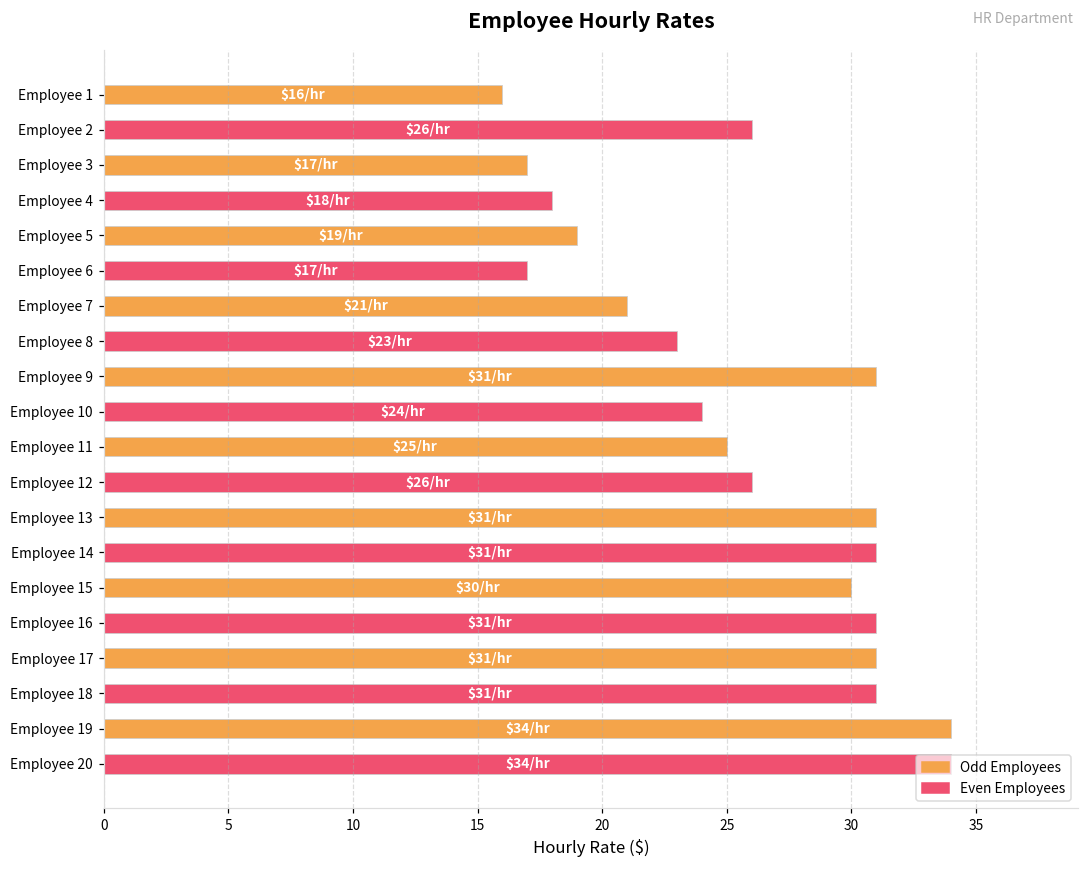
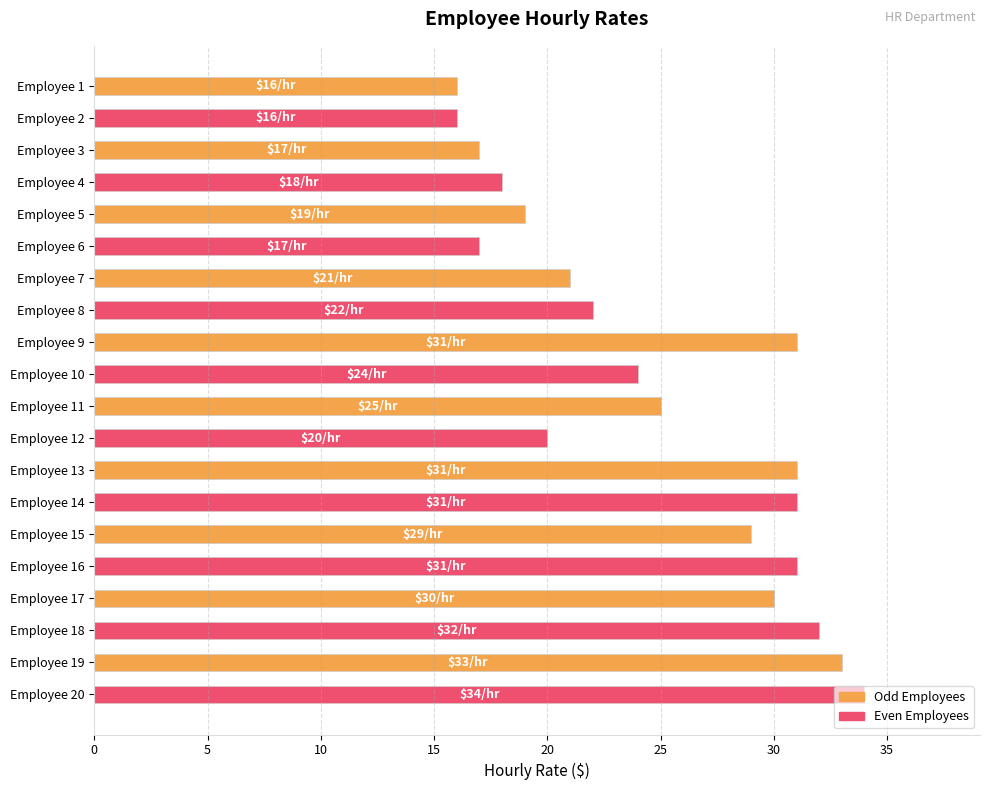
  {
    "Employee 1": "$16/",
-   "Employee 2": "$26/",
+   "Employee 2": "$16/",
    "Employee 3": "$17/",
    "Employee 4": "$18/",
    "Employee 5": "$19/",
    "Employee 6": "$17/",
    "Employee 7": "$21/",
-   "Employee 8": "$23/",
+   "Employee 8": "$22/",
    "Employee 9": "$31/",
    "Employee 10": "$24/",
    "Employee 11": "$25/",
-   "Employee 12": "$26/",
+   "Employee 12": "$20/",
    "Employee 13": "$31/",
    "Employee 14": "$31/",
-   "Employee 15": "$30/",
+   "Employee 15": "$29/",
    "Employee 16": "$31/",
-   "Employee 17": "$31/",
-   "Employee 18": "$31/",
-   "Employee 19": "$34/"
+   "Employee 17": "$30/",
+   "Employee 18": "$32/",
+   "Employee 19": "$33/"
  }
